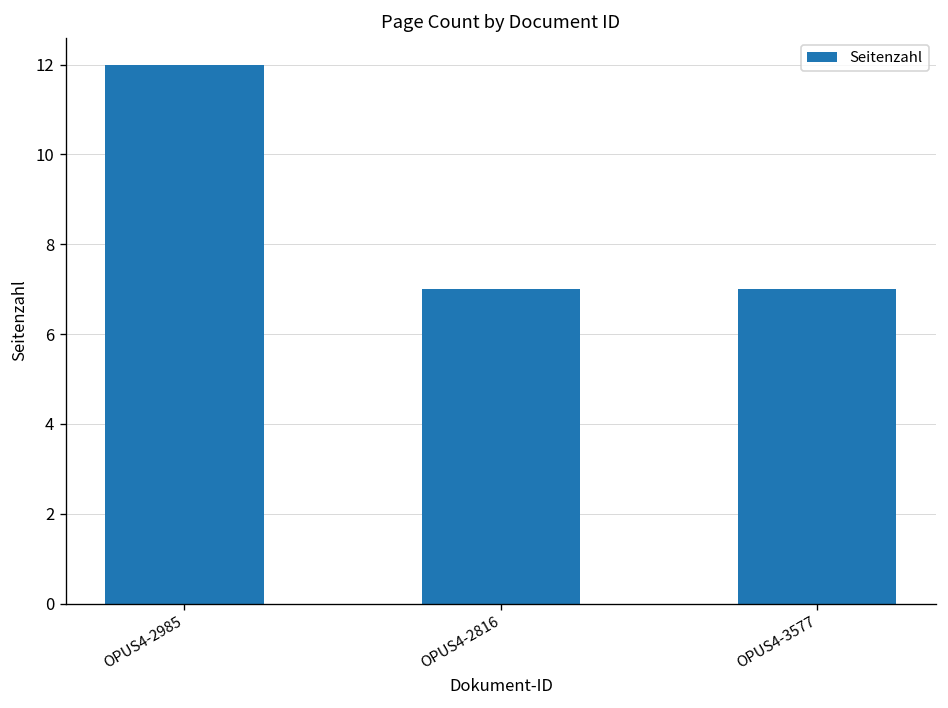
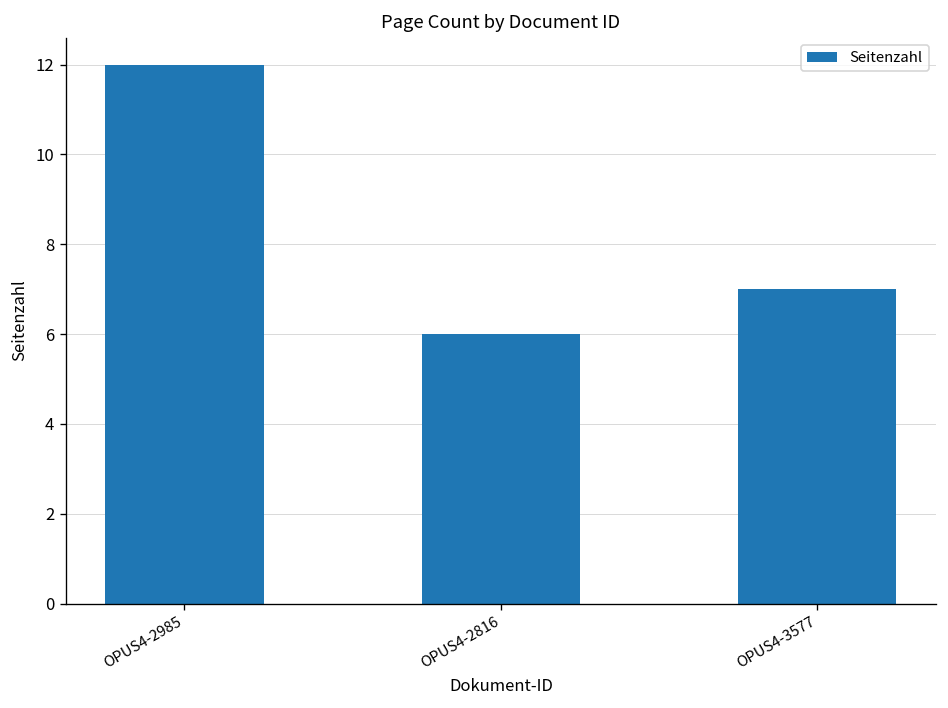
  {
    "OPUS4-2985": 12,
-   "OPUS4-2816": 7,
+   "OPUS4-2816": 6,
    "OPUS4-3577": 7
  }
